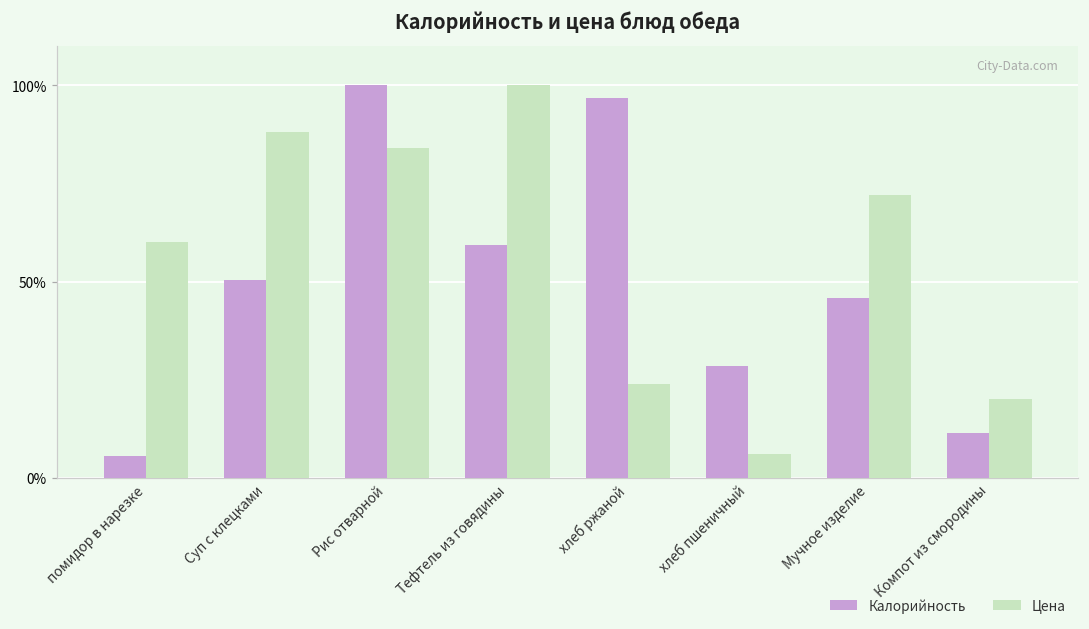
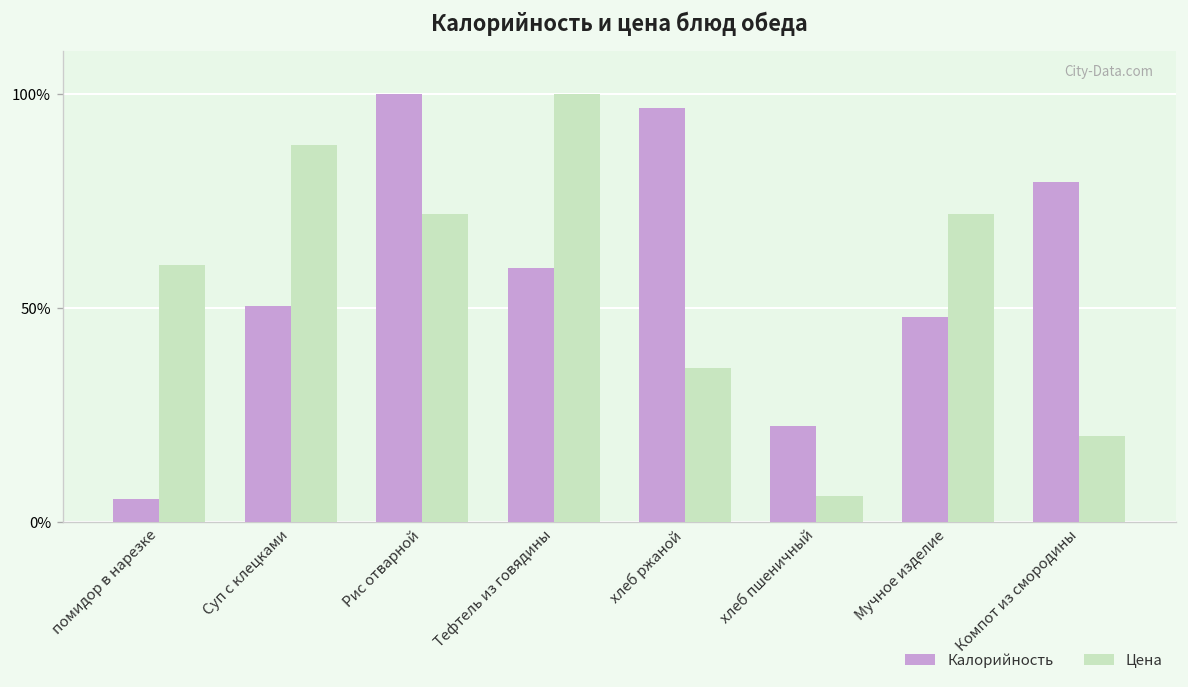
  {
    "Калорийность": {
      "помидор в нарезке": "5%",
      "Суп с клецками": "50%",
      "Рис отварной": "100%",
      "Тефтель из говядины": "59%",
      "хлеб ржаной": "97%",
-     "хлеб пшеничный": "28%",
-     "Мучное изделие": "46%",
-     "Компот из смородины": "11%"
+     "хлеб пшеничный": "23%",
+     "Мучное изделие": "48%",
+     "Компот из смородины": "79%"
    },
    "Цена": {
      "помидор в нарезке": "60%",
      "Суп с клецками": "88%",
-     "Рис отварной": "84%",
+     "Рис отварной": "72%",
      "Тефтель из говядины": "100%",
-     "хлеб ржаной": "24%",
+     "хлеб ржаной": "36%",
      "хлеб пшеничный": "6%",
      "Мучное изделие": "72%",
      "Компот из смородины": "20%"
    }
  }
